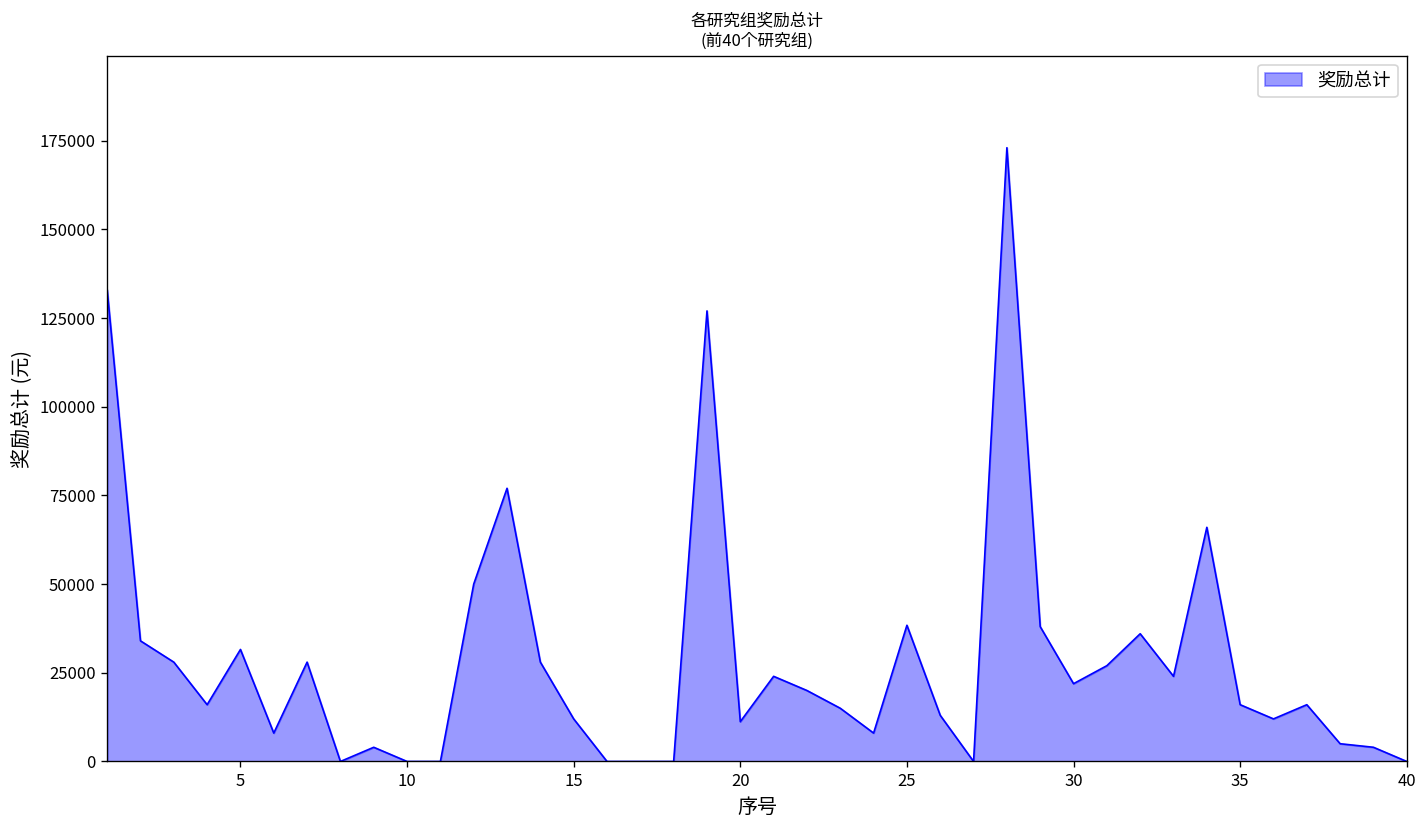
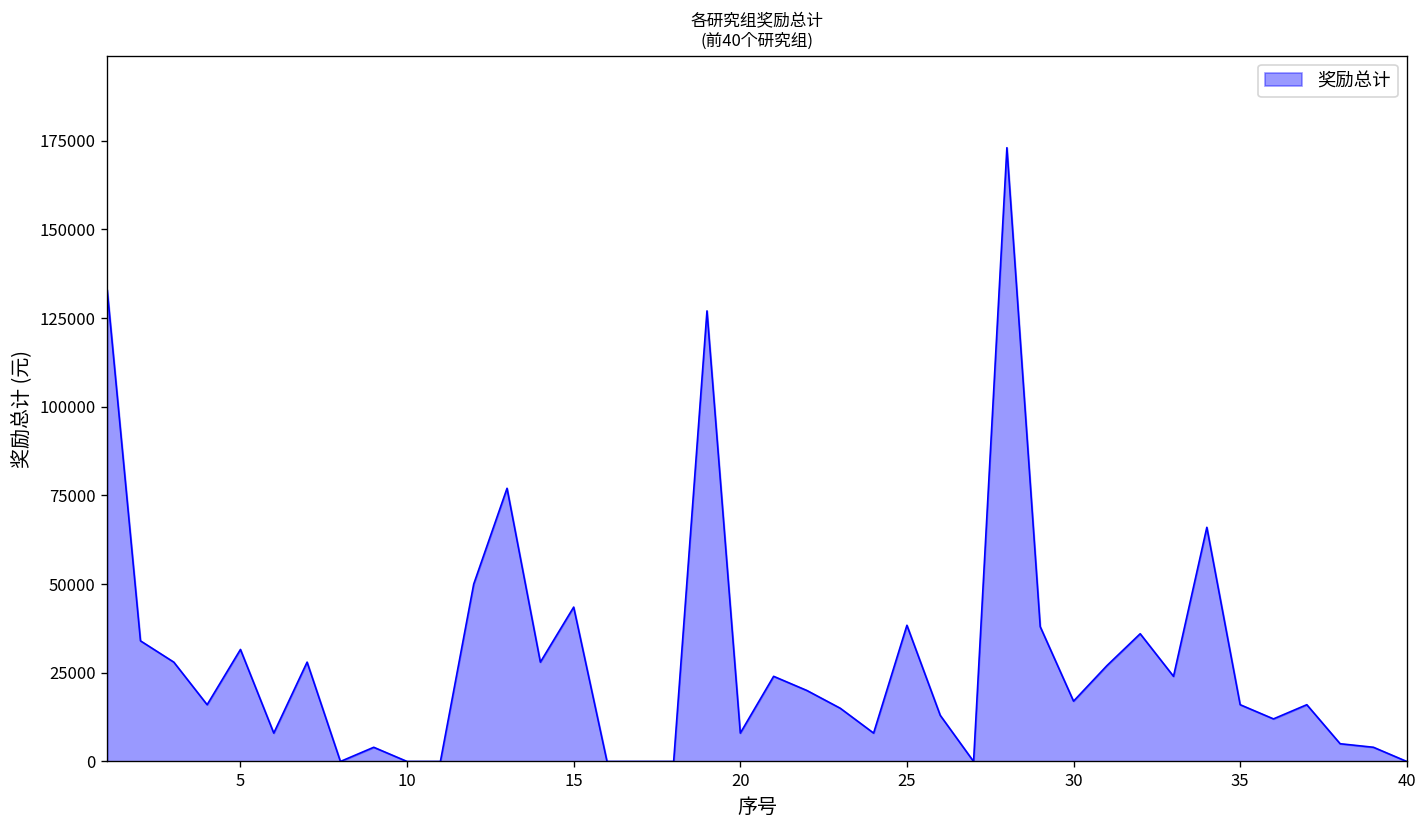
  {
    "5": 32000,
    "10": 0,
-   "15": 12000,
-   "20": 11000,
+   "15": 44000,
+   "20": 8000,
    "25": 38000,
-   "30": 22000,
+   "30": 17000,
    "35": 16000,
    "40": 0
  }
